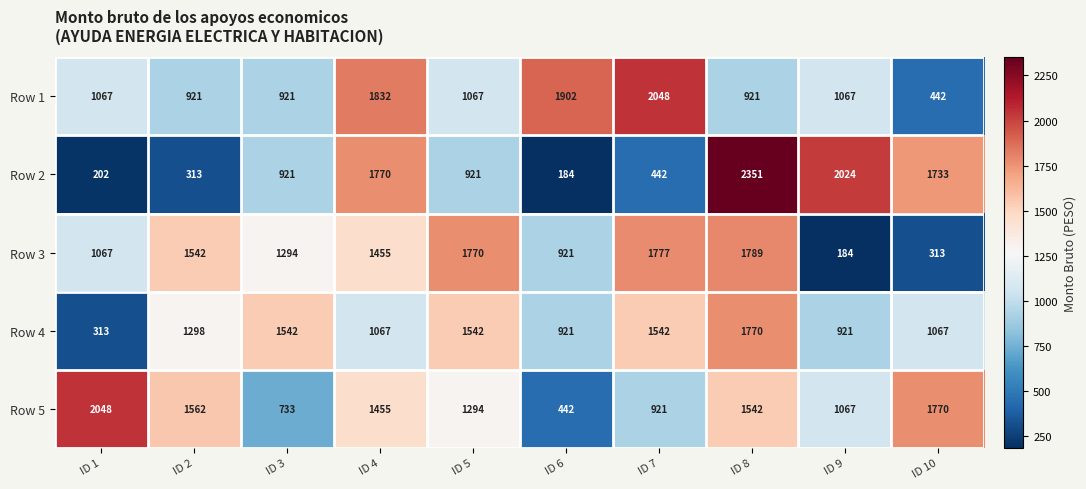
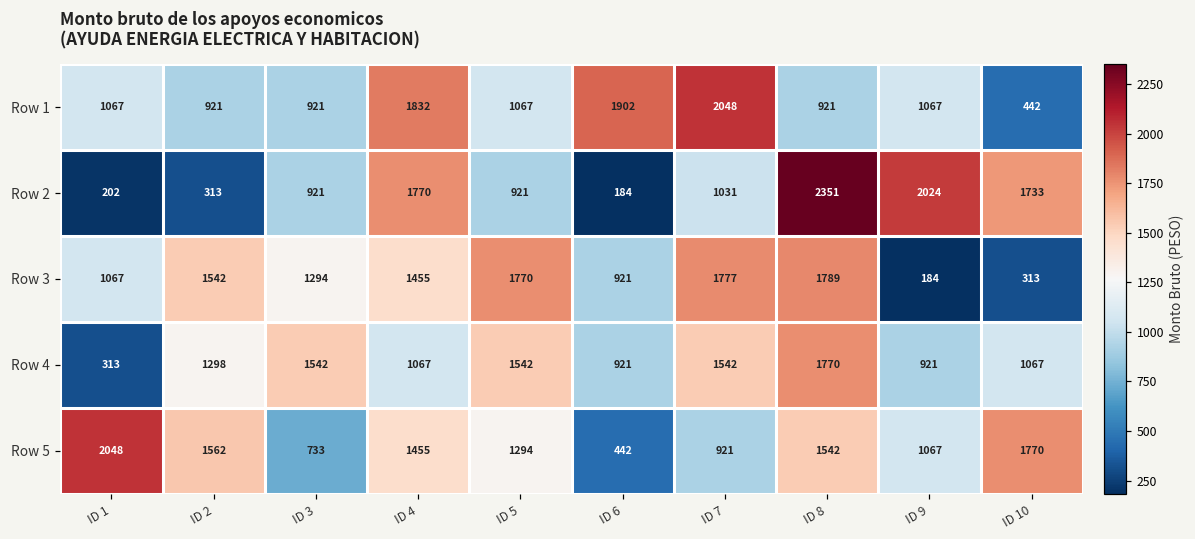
  {
    "Row 1": {
      "ID 1": 1067,
      "ID 2": 921,
      "ID 3": 921,
      "ID 4": 1832,
      "ID 5": 1067,
      "ID 6": 1902,
      "ID 7": 2048,
      "ID 8": 921,
      "ID 9": 1067,
      "ID 10": 442
    },
    "Row 2": {
      "ID 1": 202,
      "ID 2": 313,
      "ID 3": 921,
      "ID 4": 1770,
      "ID 5": 921,
      "ID 6": 184,
-     "ID 7": 442,
+     "ID 7": 1031,
      "ID 8": 2351,
      "ID 9": 2024,
      "ID 10": 1733
    },
    "Row 3": {
      "ID 1": 1067,
      "ID 2": 1542,
      "ID 3": 1294,
      "ID 4": 1455,
      "ID 5": 1770,
      "ID 6": 921,
      "ID 7": 1777,
      "ID 8": 1789,
      "ID 9": 184,
      "ID 10": 313
    },
    "Row 4": {
      "ID 1": 313,
      "ID 2": 1298,
      "ID 3": 1542,
      "ID 4": 1067,
      "ID 5": 1542,
      "ID 6": 921,
      "ID 7": 1542,
      "ID 8": 1770,
      "ID 9": 921,
      "ID 10": 1067
    },
    "Row 5": {
      "ID 1": 2048,
      "ID 2": 1562,
      "ID 3": 733,
      "ID 4": 1455,
      "ID 5": 1294,
      "ID 6": 442,
      "ID 7": 921,
      "ID 8": 1542,
      "ID 9": 1067,
      "ID 10": 1770
    }
  }
